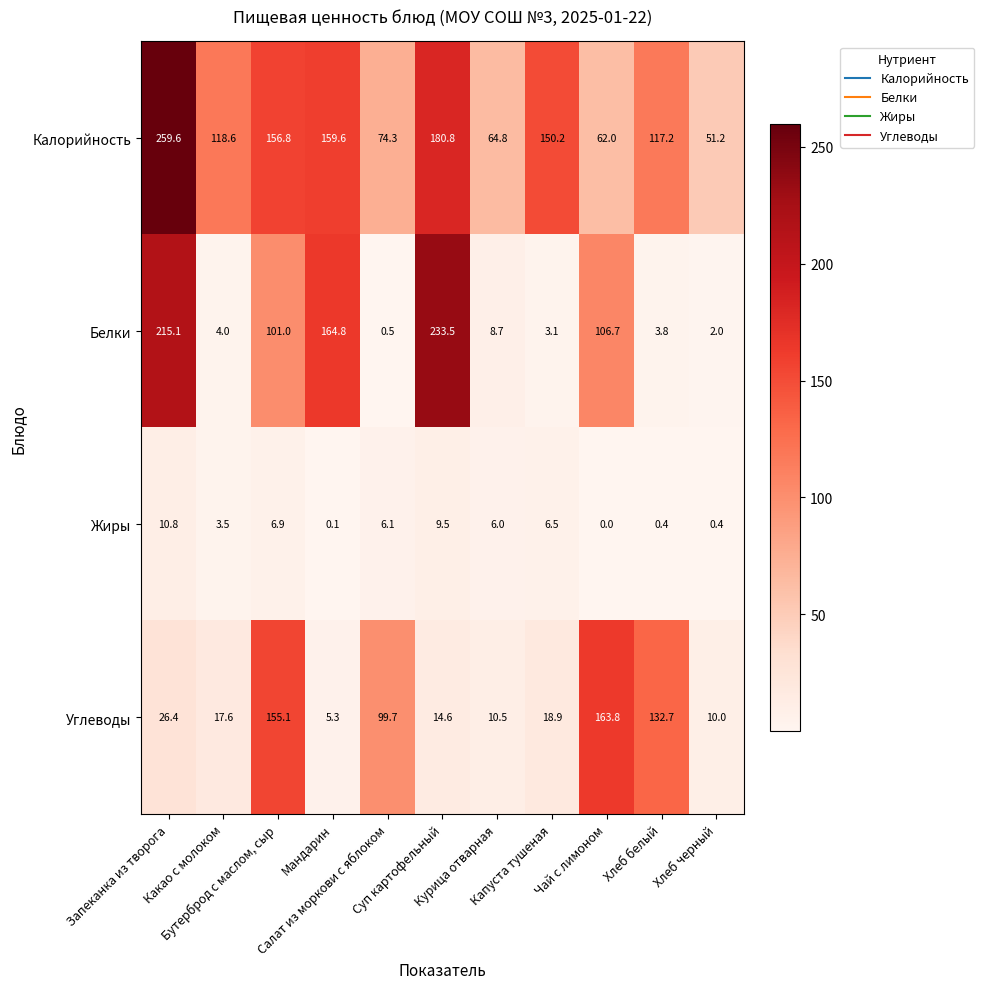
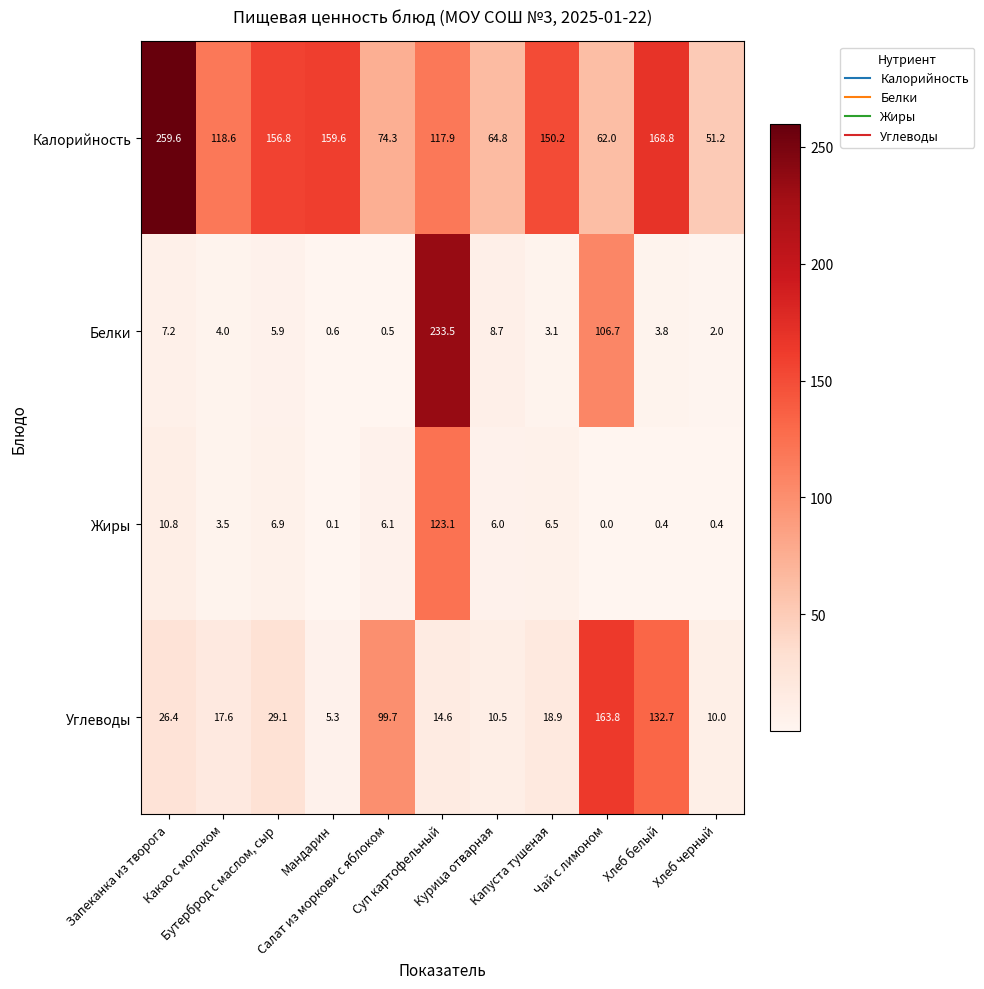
  {
    "Калорийность": {
      "Запеканка из творога": 259.6,
      "Какао с молоком": 118.6,
      "Бутерброд с маслом, сыр": 156.8,
      "Мандарин": 159.6,
      "Салат из моркови с яблоком": 74.3,
-     "Суп картофельный": 180.8,
+     "Суп картофельный": 117.9,
      "Курица отварная": 64.8,
      "Капуста тушеная": 150.2,
      "Чай с лимоном": 62.0,
-     "Хлеб белый": 117.2,
+     "Хлеб белый": 168.8,
      "Хлеб черный": 51.2
    },
    "Белки": {
-     "Запеканка из творога": 215.1,
+     "Запеканка из творога": 7.2,
      "Какао с молоком": 4.0,
-     "Бутерброд с маслом, сыр": 101.0,
-     "Мандарин": 164.8,
+     "Бутерброд с маслом, сыр": 5.9,
+     "Мандарин": 0.6,
      "Салат из моркови с яблоком": 0.5,
      "Суп картофельный": 233.5,
      "Курица отварная": 8.7,
      "Капуста тушеная": 3.1,
      "Чай с лимоном": 106.7,
      "Хлеб белый": 3.8,
      "Хлеб черный": 2.0
    },
    "Жиры": {
      "Запеканка из творога": 10.8,
      "Какао с молоком": 3.5,
      "Бутерброд с маслом, сыр": 6.9,
      "Мандарин": 0.1,
      "Салат из моркови с яблоком": 6.1,
-     "Суп картофельный": 9.5,
+     "Суп картофельный": 123.1,
      "Курица отварная": 6.0,
      "Капуста тушеная": 6.5,
      "Чай с лимоном": 0.0,
      "Хлеб белый": 0.4,
      "Хлеб черный": 0.4
    },
    "Углеводы": {
      "Запеканка из творога": 26.4,
      "Какао с молоком": 17.6,
-     "Бутерброд с маслом, сыр": 155.1,
+     "Бутерброд с маслом, сыр": 29.1,
      "Мандарин": 5.3,
      "Салат из моркови с яблоком": 99.7,
      "Суп картофельный": 14.6,
      "Курица отварная": 10.5,
      "Капуста тушеная": 18.9,
      "Чай с лимоном": 163.8,
      "Хлеб белый": 132.7,
      "Хлеб черный": 10.0
    }
  }
